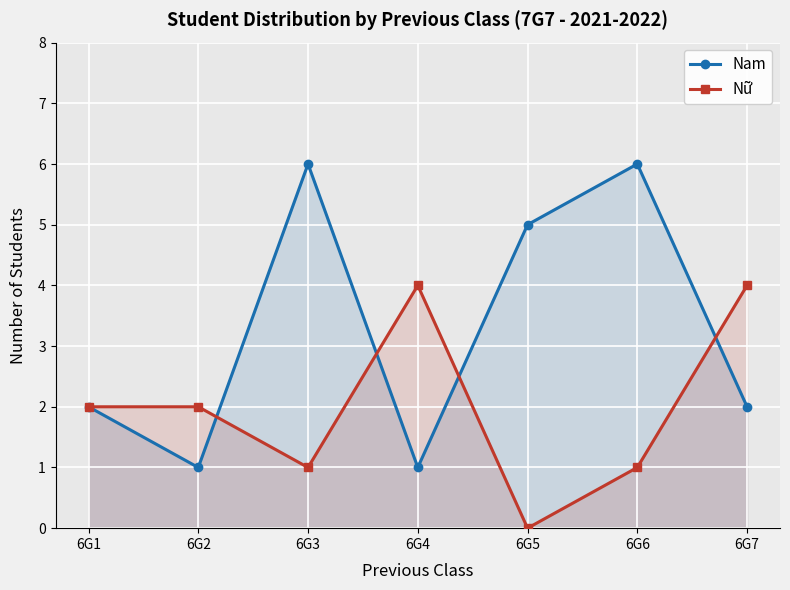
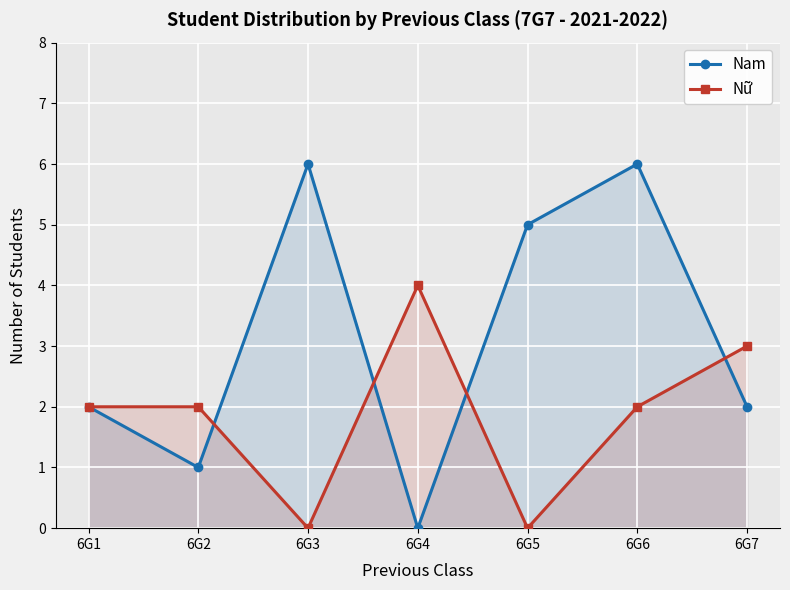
  {
    "Nam": {
      "6G2": 1,
      "6G3": 6,
-     "6G4": 1,
+     "6G4": 0,
      "6G5": 5,
      "6G6": 6,
      "6G7": 2
    },
    "Nữ": {
      "6G2": 2,
-     "6G3": 1,
+     "6G3": 0,
      "6G4": 4,
      "6G5": 0,
-     "6G6": 1,
-     "6G7": 4
+     "6G6": 2,
+     "6G7": 3
    }
  }
